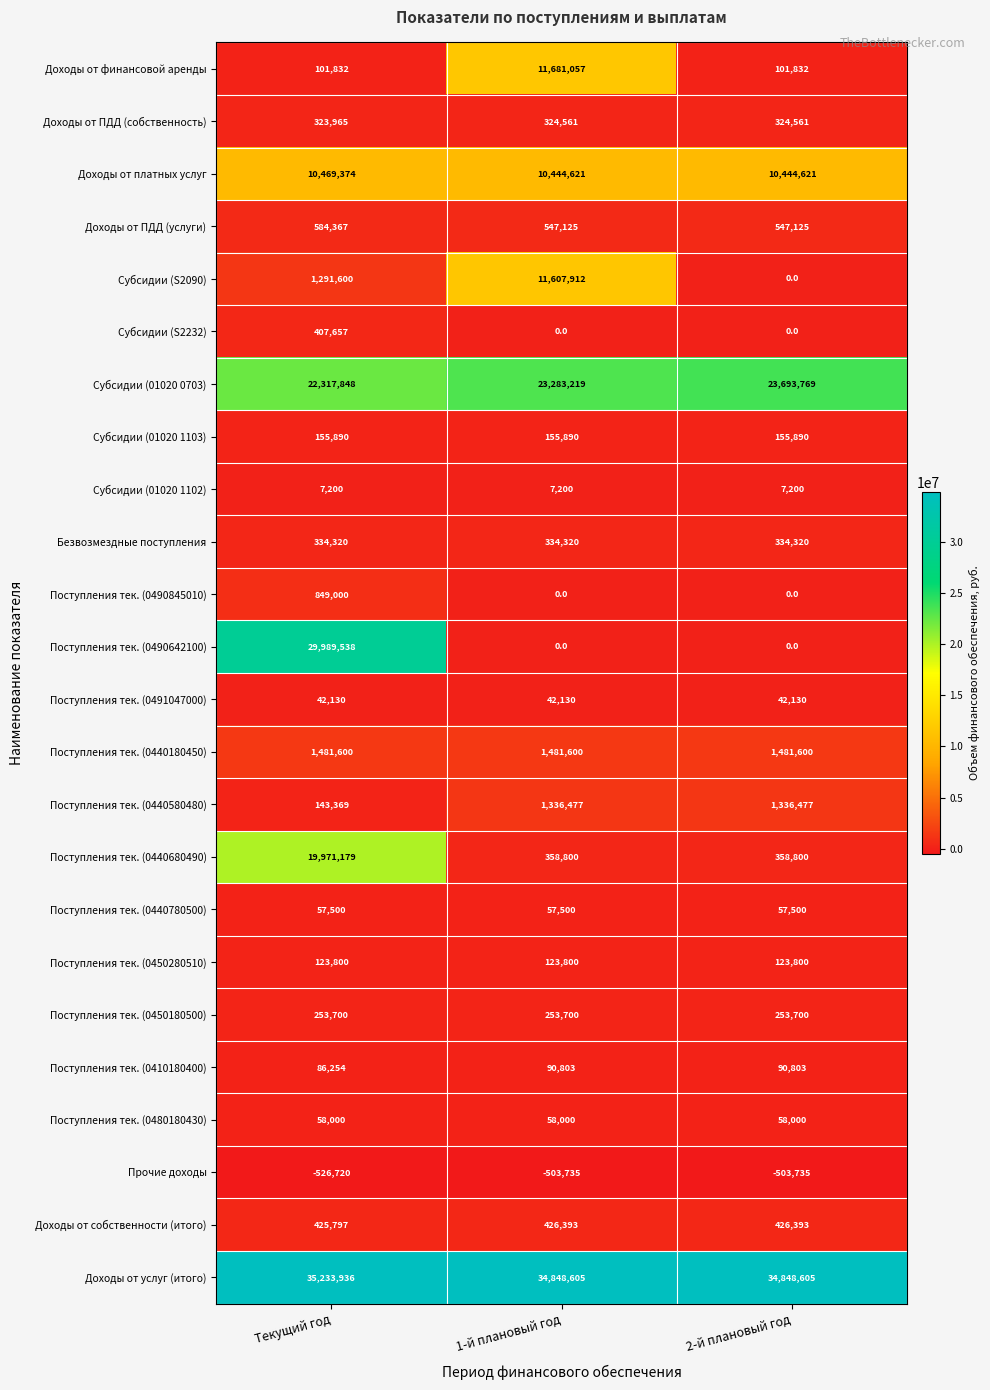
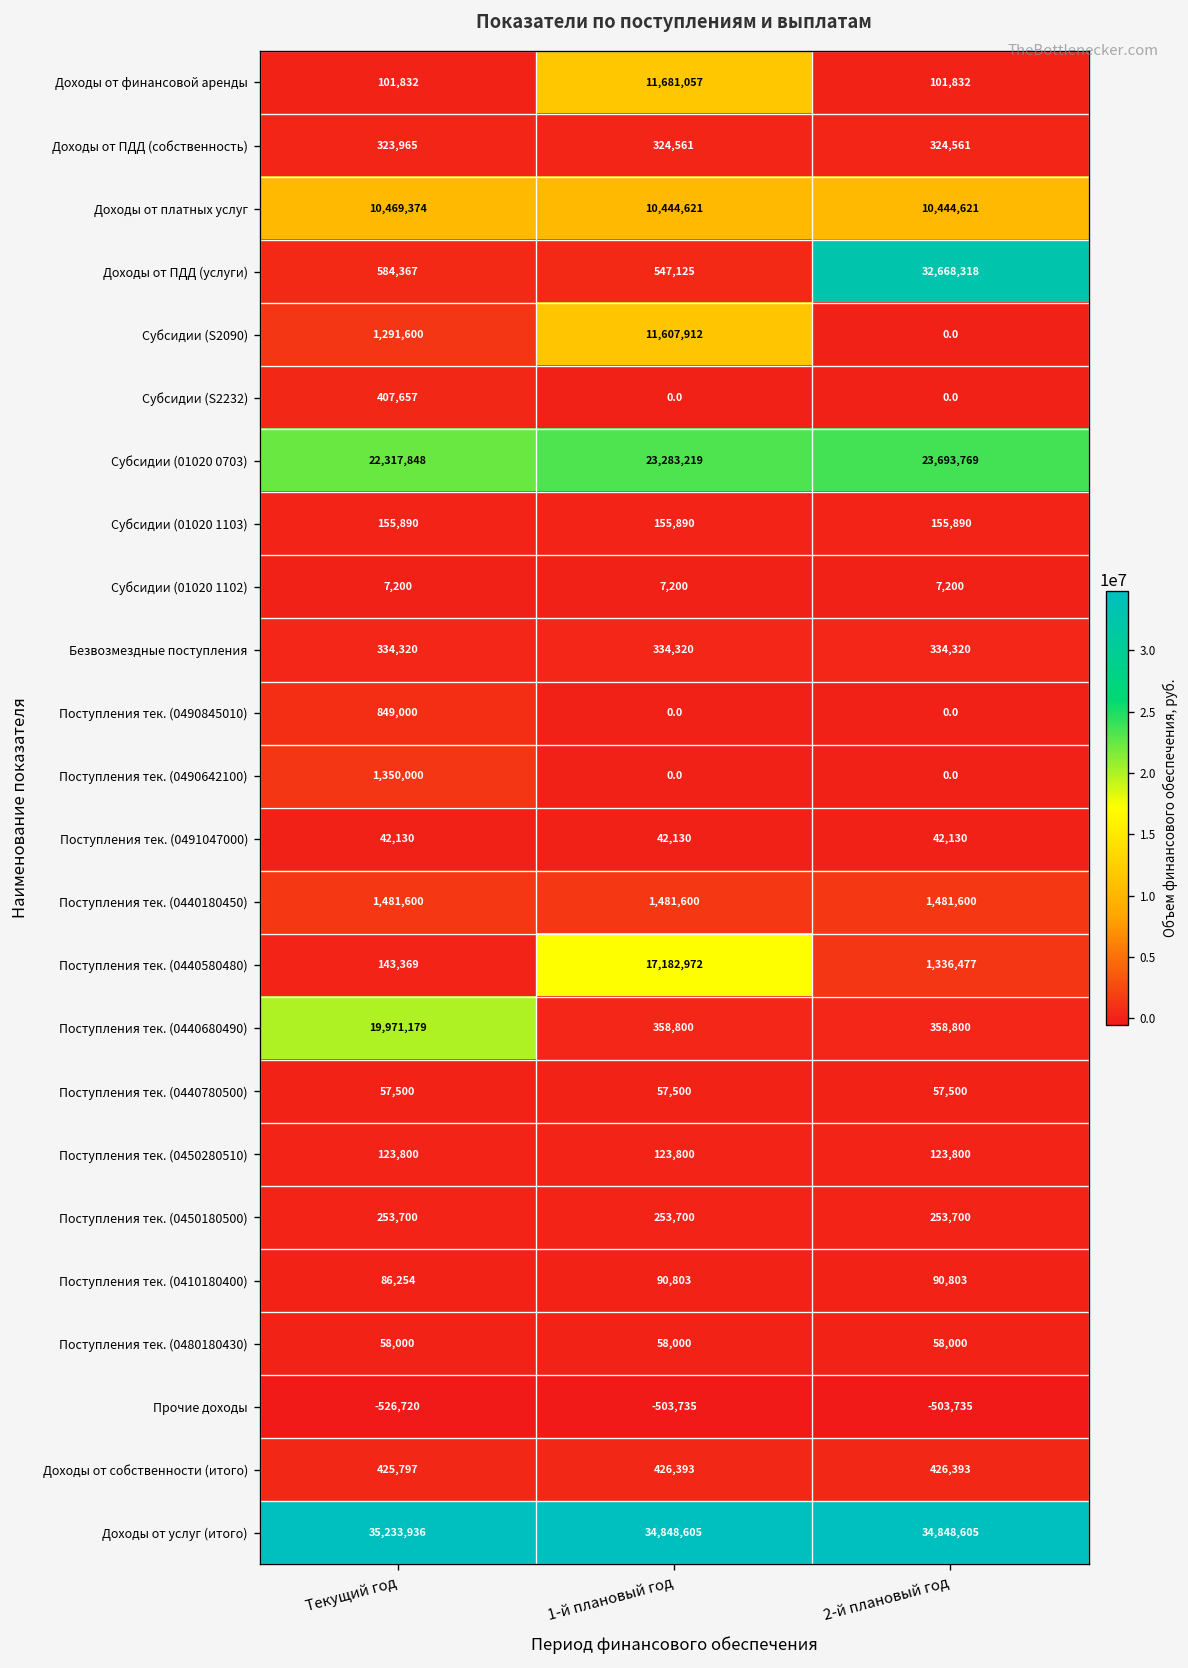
  {
    "Доходы от финансовой аренды": {
      "Текущий год": "101,832",
      "1-й плановый год": "11,681,057",
      "2-й плановый год": "101,832"
    },
    "Доходы от ПДД (собственность)": {
      "Текущий год": "323,965",
      "1-й плановый год": "324,561",
      "2-й плановый год": "324,561"
    },
    "Доходы от платных услуг": {
      "Текущий год": "10,469,374",
      "1-й плановый год": "10,444,621",
      "2-й плановый год": "10,444,621"
    },
    "Доходы от ПДД (услуги)": {
      "Текущий год": "584,367",
      "1-й плановый год": "547,125",
-     "2-й плановый год": "547,125"
+     "2-й плановый год": "32,668,318"
    },
    "Субсидии (S2090)": {
      "Текущий год": "1,291,600",
      "1-й плановый год": "11,607,912",
      "2-й плановый год": "0.0"
    },
    "Субсидии (S2232)": {
      "Текущий год": "407,657",
      "1-й плановый год": "0.0",
      "2-й плановый год": "0.0"
    },
    "Субсидии (01020 0703)": {
      "Текущий год": "22,317,848",
      "1-й плановый год": "23,283,219",
      "2-й плановый год": "23,693,769"
    },
    "Субсидии (01020 1103)": {
      "Текущий год": "155,890",
      "1-й плановый год": "155,890",
      "2-й плановый год": "155,890"
    },
    "Субсидии (01020 1102)": {
      "Текущий год": "7,200",
      "1-й плановый год": "7,200",
      "2-й плановый год": "7,200"
    },
    "Безвозмездные поступления": {
      "Текущий год": "334,320",
      "1-й плановый год": "334,320",
      "2-й плановый год": "334,320"
    },
    "Поступления тек. (0490845010)": {
      "Текущий год": "849,000",
      "1-й плановый год": "0.0",
      "2-й плановый год": "0.0"
    },
    "Поступления тек. (0490642100)": {
-     "Текущий год": "29,989,538",
+     "Текущий год": "1,350,000",
      "1-й плановый год": "0.0",
      "2-й плановый год": "0.0"
    },
    "Поступления тек. (0491047000)": {
      "Текущий год": "42,130",
      "1-й плановый год": "42,130",
      "2-й плановый год": "42,130"
    },
    "Поступления тек. (0440180450)": {
      "Текущий год": "1,481,600",
      "1-й плановый год": "1,481,600",
      "2-й плановый год": "1,481,600"
    },
    "Поступления тек. (0440580480)": {
      "Текущий год": "143,369",
-     "1-й плановый год": "1,336,477",
+     "1-й плановый год": "17,182,972",
      "2-й плановый год": "1,336,477"
    },
    "Поступления тек. (0440680490)": {
      "Текущий год": "19,971,179",
      "1-й плановый год": "358,800",
      "2-й плановый год": "358,800"
    },
    "Поступления тек. (0440780500)": {
      "Текущий год": "57,500",
      "1-й плановый год": "57,500",
      "2-й плановый год": "57,500"
    },
    "Поступления тек. (0450280510)": {
      "Текущий год": "123,800",
      "1-й плановый год": "123,800",
      "2-й плановый год": "123,800"
    },
    "Поступления тек. (0450180500)": {
      "Текущий год": "253,700",
      "1-й плановый год": "253,700",
      "2-й плановый год": "253,700"
    },
    "Поступления тек. (0410180400)": {
      "Текущий год": "86,254",
      "1-й плановый год": "90,803",
      "2-й плановый год": "90,803"
    },
    "Поступления тек. (0480180430)": {
      "Текущий год": "58,000",
      "1-й плановый год": "58,000",
      "2-й плановый год": "58,000"
    },
    "Прочие доходы": {
      "Текущий год": "-526,720",
      "1-й плановый год": "-503,735",
      "2-й плановый год": "-503,735"
    },
    "Доходы от собственности (итого)": {
      "Текущий год": "425,797",
      "1-й плановый год": "426,393",
      "2-й плановый год": "426,393"
    },
    "Доходы от услуг (итого)": {
      "Текущий год": "35,233,936",
      "1-й плановый год": "34,848,605",
      "2-й плановый год": "34,848,605"
    }
  }
